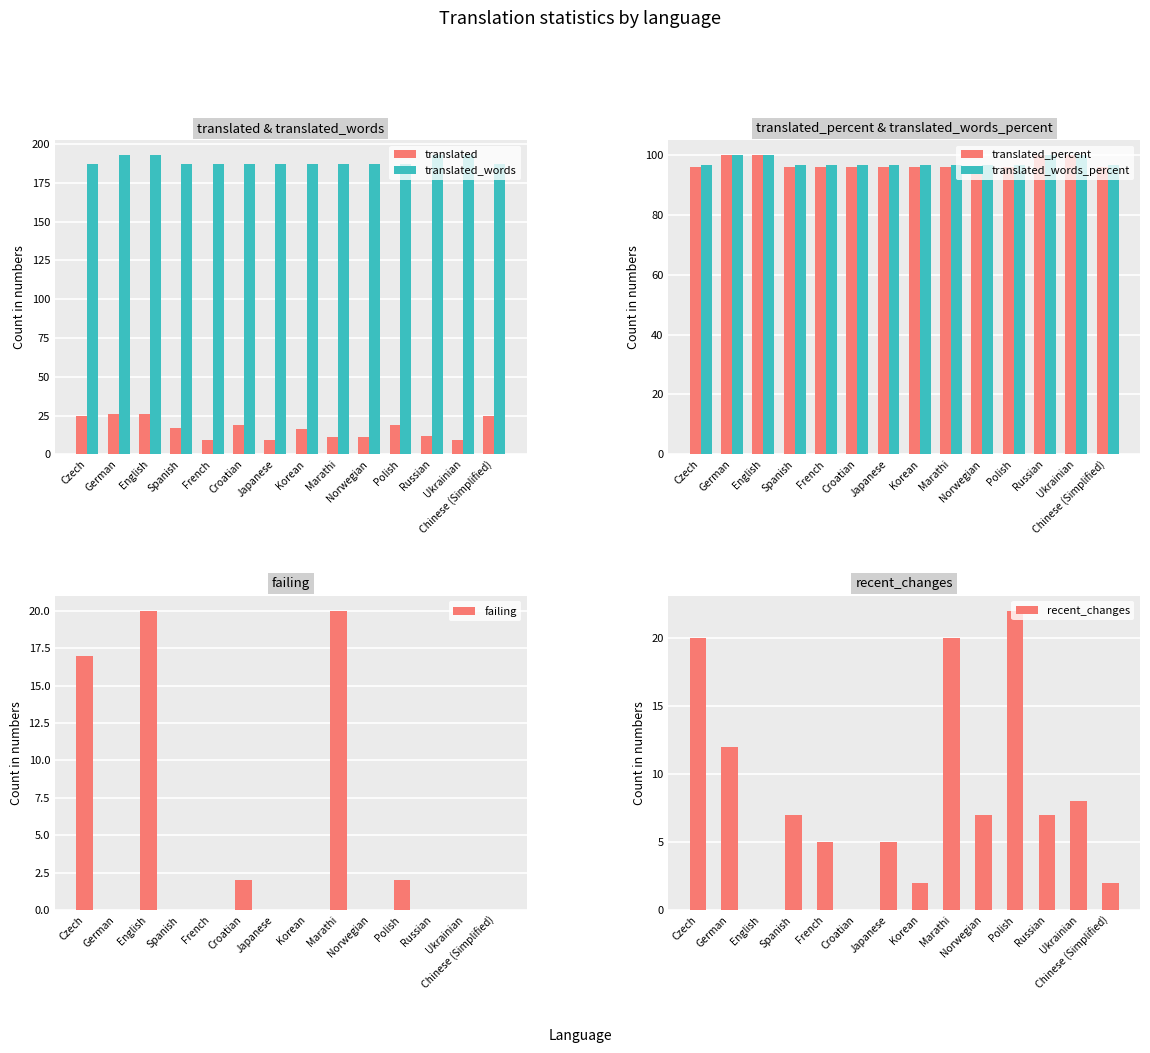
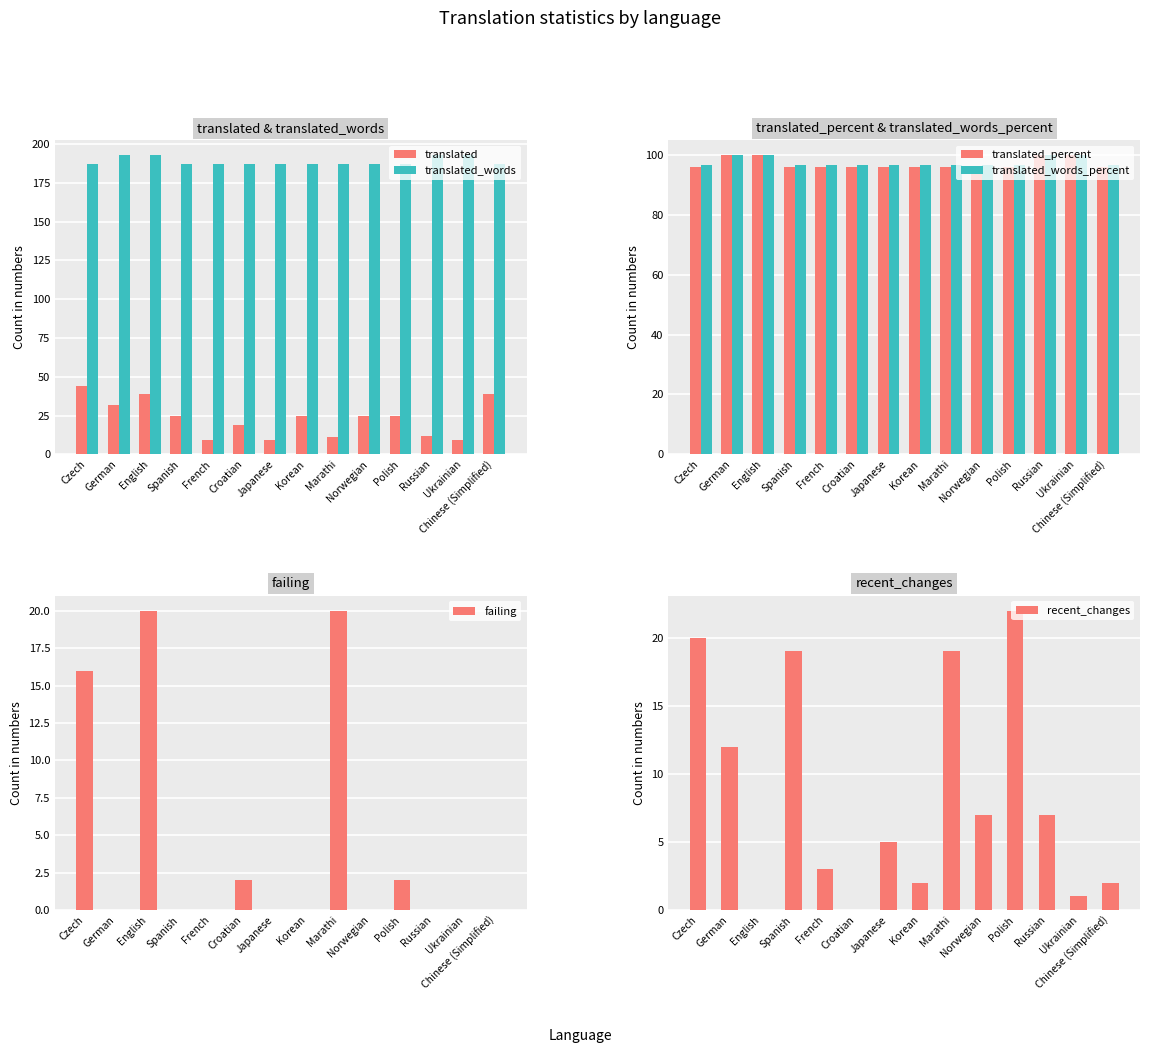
  {
    "translated & translated_words": {
      "translated": {
-       "Czech": 25,
-       "German": 26,
-       "English": 26,
-       "Spanish": 17,
+       "Czech": 44,
+       "German": 32,
+       "English": 39,
+       "Spanish": 25,
        "French": 9,
        "Croatian": 19,
        "Japanese": 9,
-       "Korean": 16,
+       "Korean": 25,
        "Marathi": 11,
-       "Norwegian": 11,
-       "Polish": 19,
+       "Norwegian": 25,
+       "Polish": 25,
        "Russian": 12,
        "Ukrainian": 9,
-       "Chinese (Simplified)": 25
+       "Chinese (Simplified)": 39
      },
      "translated_words": {
        "Czech": 187,
        "German": 193,
        "English": 193,
        "Spanish": 187,
        "French": 187,
        "Croatian": 187,
        "Japanese": 187,
        "Korean": 187,
        "Marathi": 187,
        "Norwegian": 187
      }
    },
    "translated_percent & translated_words_percent": {
      "translated_percent": {
        "Czech": 96,
        "German": 100,
        "English": 100,
        "Spanish": 96,
        "French": 96,
        "Croatian": 96,
        "Japanese": 96,
        "Korean": 96,
        "Marathi": 96
      },
      "translated_words_percent": {
        "Czech": 97,
        "German": 100,
        "English": 100,
        "Spanish": 97,
        "French": 97,
        "Croatian": 97,
        "Japanese": 97,
        "Korean": 97
      }
    },
    "failing": {
-     "Czech": 17,
+     "Czech": 16,
      "German": 0,
      "English": 20,
      "Spanish": 0,
      "French": 0,
      "Croatian": 2,
      "Japanese": 0,
      "Korean": 0,
      "Marathi": 20,
      "Norwegian": 0,
      "Polish": 2,
      "Russian": 0,
      "Ukrainian": 0,
      "Chinese (Simplified)": 0
    },
    "recent_changes": {
      "Czech": 20,
      "German": 12,
      "English": 0,
-     "Spanish": 7,
-     "French": 5,
+     "Spanish": 19,
+     "French": 3,
      "Croatian": 0,
      "Japanese": 5,
      "Korean": 2,
-     "Marathi": 20,
+     "Marathi": 19,
      "Norwegian": 7,
      "Russian": 7,
-     "Ukrainian": 8,
+     "Ukrainian": 1,
      "Chinese (Simplified)": 2
    }
  }
